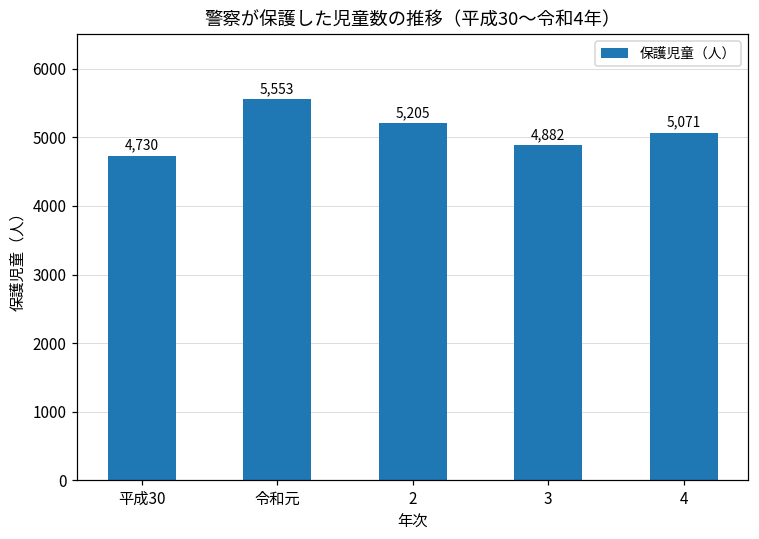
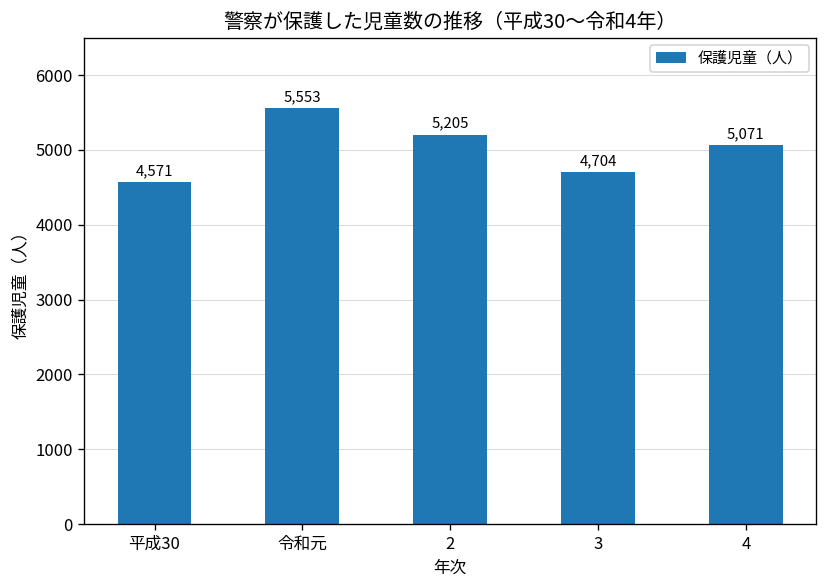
  {
-   "平成30": "4,730",
+   "平成30": "4,571",
    "令和元": "5,553",
    "2": "5,205",
-   "3": "4,882",
+   "3": "4,704",
    "4": "5,071"
  }
